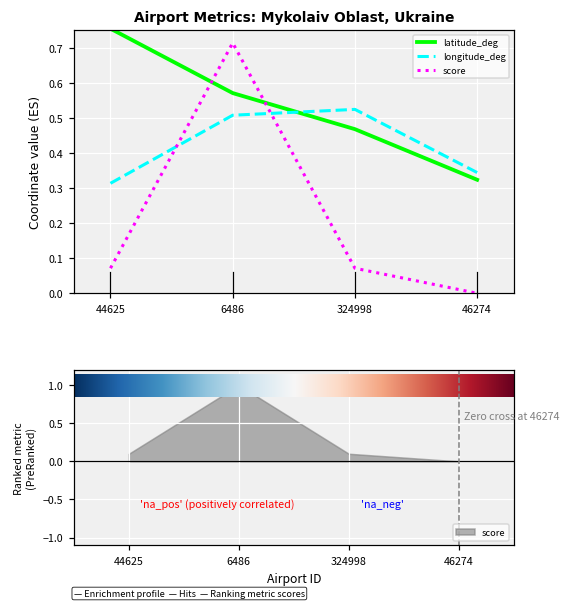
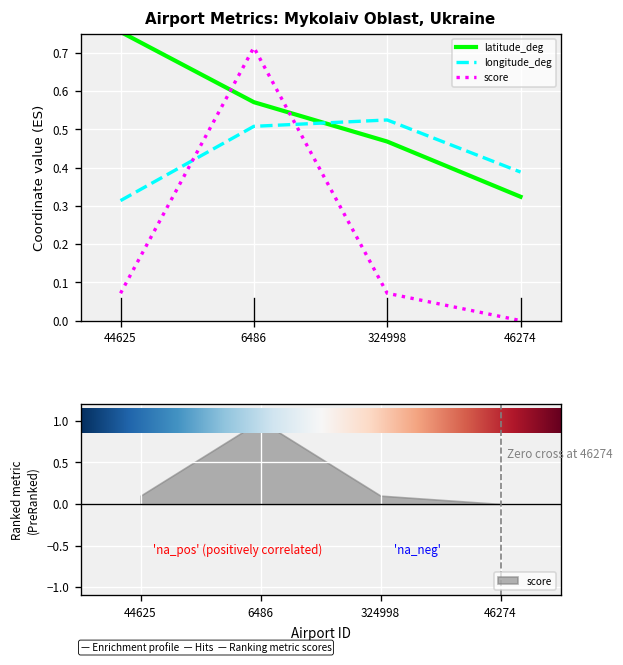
  {
    "Airport Metrics: Mykolaiv Oblast, Ukraine": {
      "latitude_deg": {
        "44625": 0.75,
        "6486": 0.57,
        "324998": 0.47,
        "46274": 0.32
      },
      "longitude_deg": {
        "44625": 0.31,
        "6486": 0.51,
        "324998": 0.52,
-       "46274": 0.34
+       "46274": 0.39
      }
    }
  }
